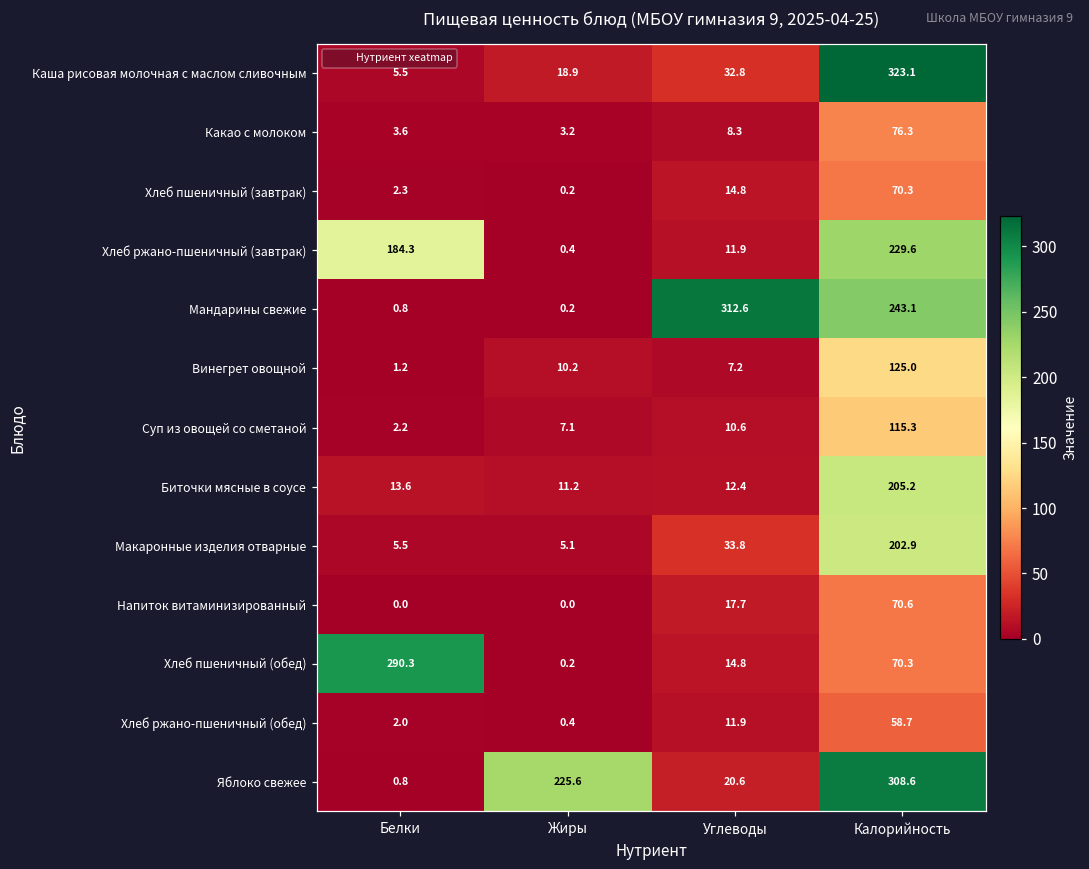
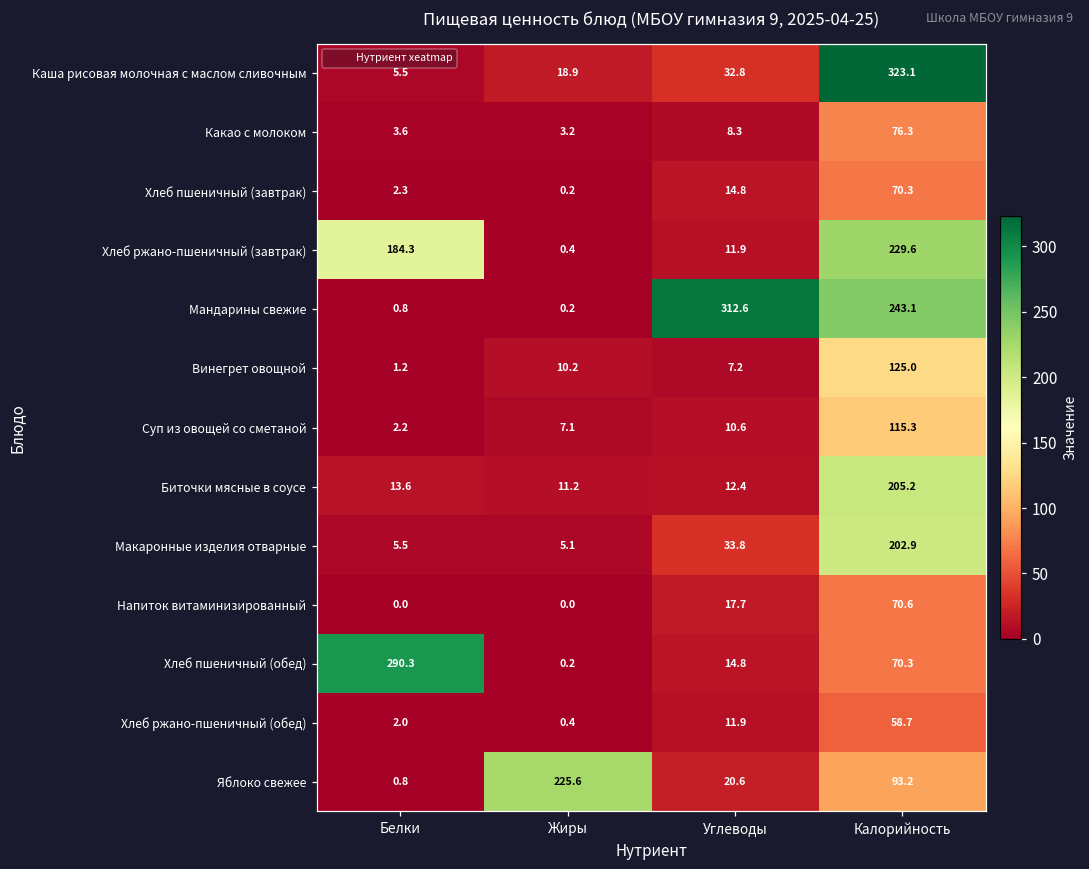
  {
    "Каша рисовая молочная с маслом сливочным": {
      "Жиры": 18.9,
      "Углеводы": 32.8,
      "Калорийность": 323.1
    },
    "Какао с молоком": {
      "Белки": 3.6,
      "Жиры": 3.2,
      "Углеводы": 8.3,
      "Калорийность": 76.3
    },
    "Хлеб пшеничный (завтрак)": {
      "Белки": 2.3,
      "Жиры": 0.2,
      "Углеводы": 14.8,
      "Калорийность": 70.3
    },
    "Хлеб ржано-пшеничный (завтрак)": {
      "Белки": 184.3,
      "Жиры": 0.4,
      "Углеводы": 11.9,
      "Калорийность": 229.6
    },
    "Мандарины свежие": {
      "Белки": 0.8,
      "Жиры": 0.2,
      "Углеводы": 312.6,
      "Калорийность": 243.1
    },
    "Винегрет овощной": {
      "Белки": 1.2,
      "Жиры": 10.2,
      "Углеводы": 7.2,
      "Калорийность": 125.0
    },
    "Суп из овощей со сметаной": {
      "Белки": 2.2,
      "Жиры": 7.1,
      "Углеводы": 10.6,
      "Калорийность": 115.3
    },
    "Биточки мясные в соусе": {
      "Белки": 13.6,
      "Жиры": 11.2,
      "Углеводы": 12.4,
      "Калорийность": 205.2
    },
    "Макаронные изделия отварные": {
      "Белки": 5.5,
      "Жиры": 5.1,
      "Углеводы": 33.8,
      "Калорийность": 202.9
    },
    "Напиток витаминизированный": {
      "Белки": 0.0,
      "Жиры": 0.0,
      "Углеводы": 17.7,
      "Калорийность": 70.6
    },
    "Хлеб пшеничный (обед)": {
      "Белки": 290.3,
      "Жиры": 0.2,
      "Углеводы": 14.8,
      "Калорийность": 70.3
    },
    "Хлеб ржано-пшеничный (обед)": {
      "Белки": 2.0,
      "Жиры": 0.4,
      "Углеводы": 11.9,
      "Калорийность": 58.7
    },
    "Яблоко свежее": {
      "Белки": 0.8,
      "Жиры": 225.6,
      "Углеводы": 20.6,
-     "Калорийность": 308.6
+     "Калорийность": 93.2
    }
  }
